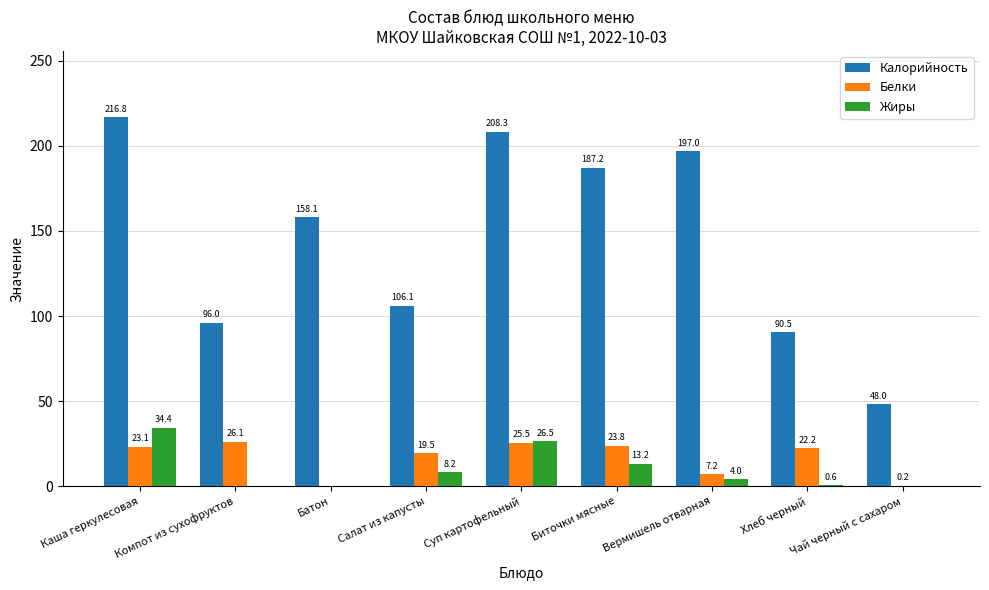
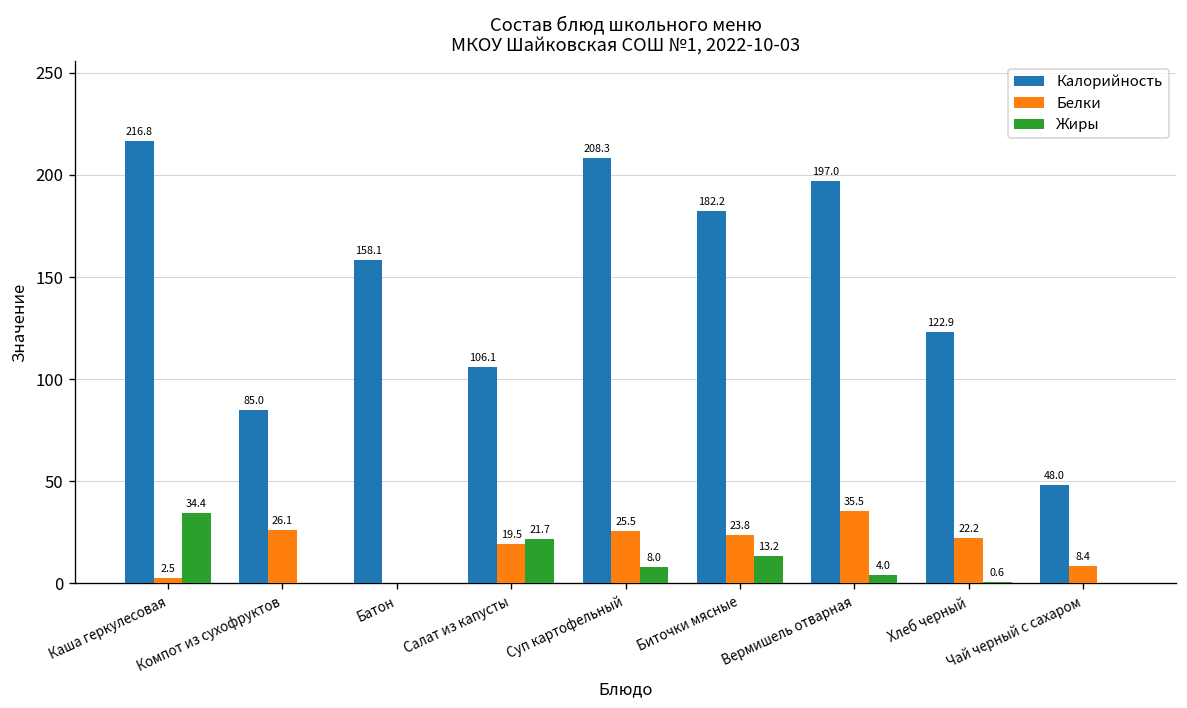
  {
    "Калорийность": {
      "Каша геркулесовая": 216.8,
-     "Компот из сухофруктов": 96.0,
+     "Компот из сухофруктов": 85.0,
      "Батон": 158.1,
      "Салат из капусты": 106.1,
      "Суп картофельный": 208.3,
-     "Биточки мясные": 187.2,
+     "Биточки мясные": 182.2,
      "Вермишель отварная": 197.0,
-     "Хлеб черный": 90.5,
+     "Хлеб черный": 122.9,
      "Чай черный с сахаром": 48.0
    },
    "Белки": {
-     "Каша геркулесовая": 23.1,
+     "Каша геркулесовая": 2.5,
      "Компот из сухофруктов": 26.1,
      "Салат из капусты": 19.5,
      "Суп картофельный": 25.5,
      "Биточки мясные": 23.8,
-     "Вермишель отварная": 7.2,
+     "Вермишель отварная": 35.5,
      "Хлеб черный": 22.2,
-     "Чай черный с сахаром": 0.2
+     "Чай черный с сахаром": 8.4
    },
    "Жиры": {
      "Каша геркулесовая": 34.4,
-     "Салат из капусты": 8.2,
-     "Суп картофельный": 26.5,
+     "Салат из капусты": 21.7,
+     "Суп картофельный": 8.0,
      "Биточки мясные": 13.2,
      "Вермишель отварная": 4.0,
      "Хлеб черный": 0.6
    }
  }
